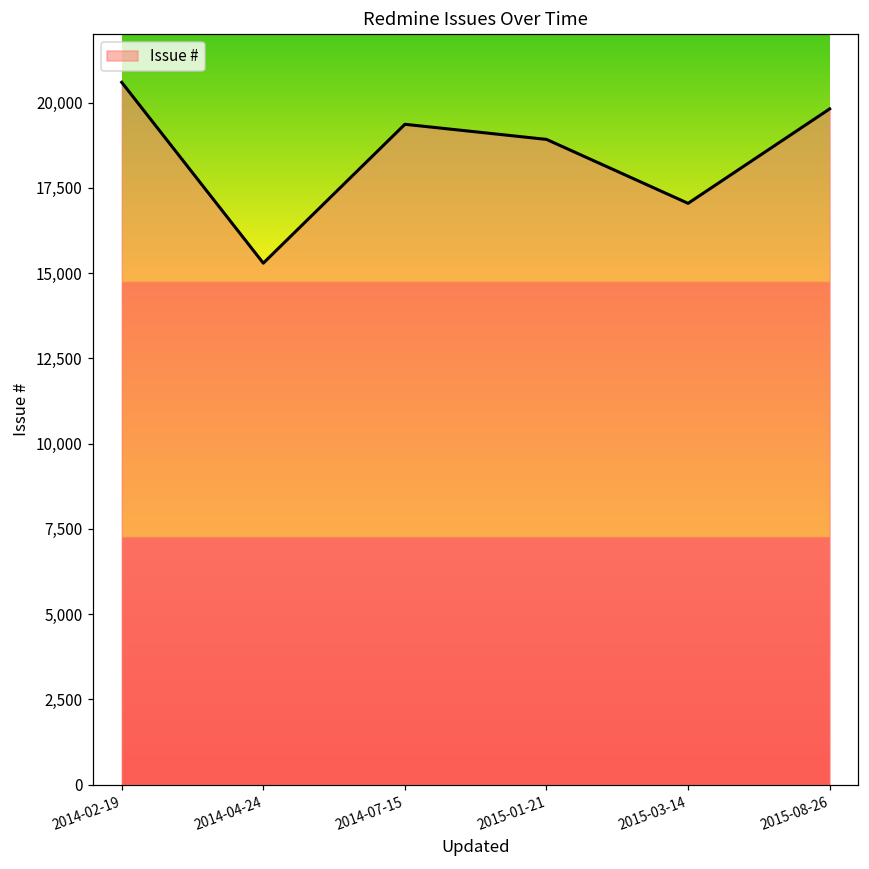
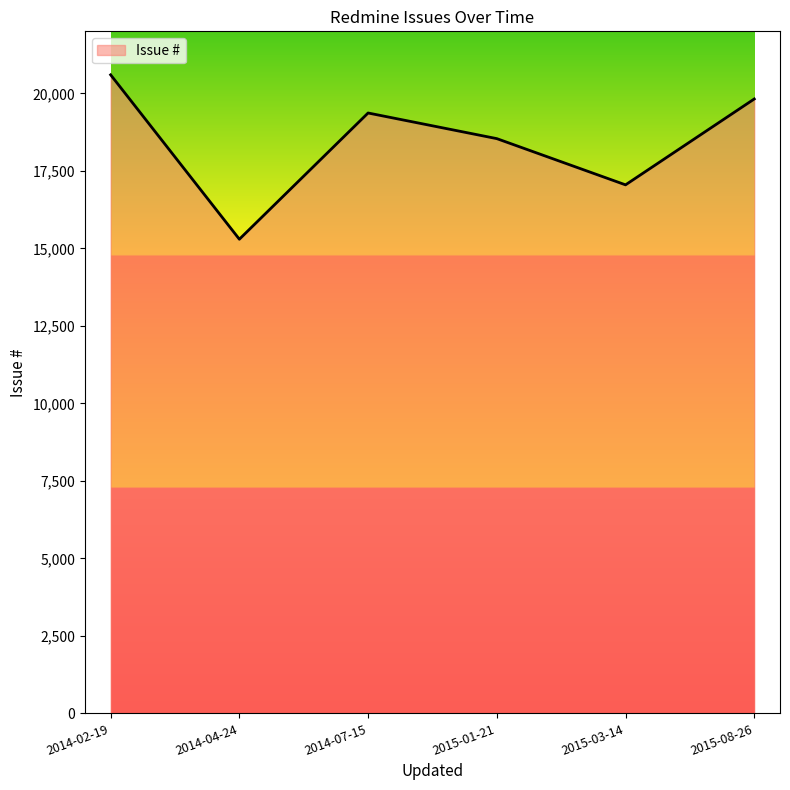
  {
    "2014-02-19": "20,600",
    "2014-04-24": "15,300",
    "2014-07-15": "19,400",
-   "2015-01-21": "18,900",
+   "2015-01-21": "18,500",
    "2015-03-14": "17,000",
    "2015-08-26": "19,800"
  }
